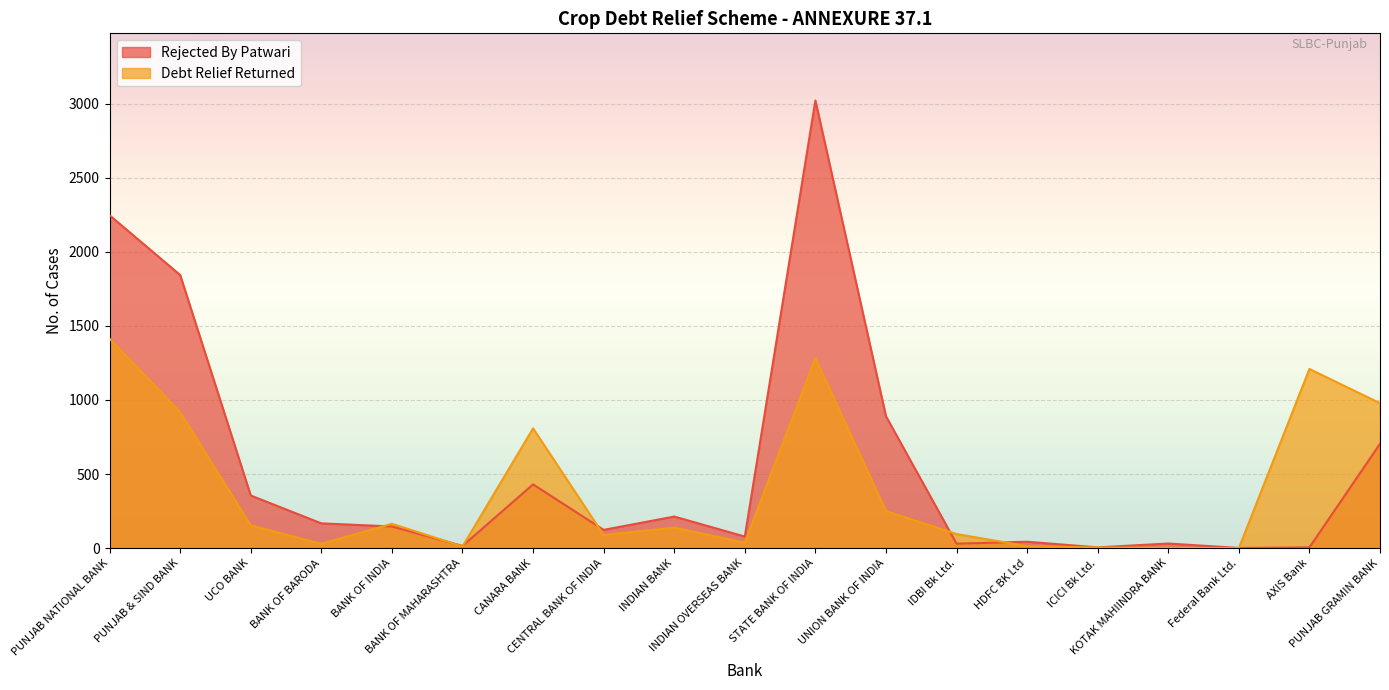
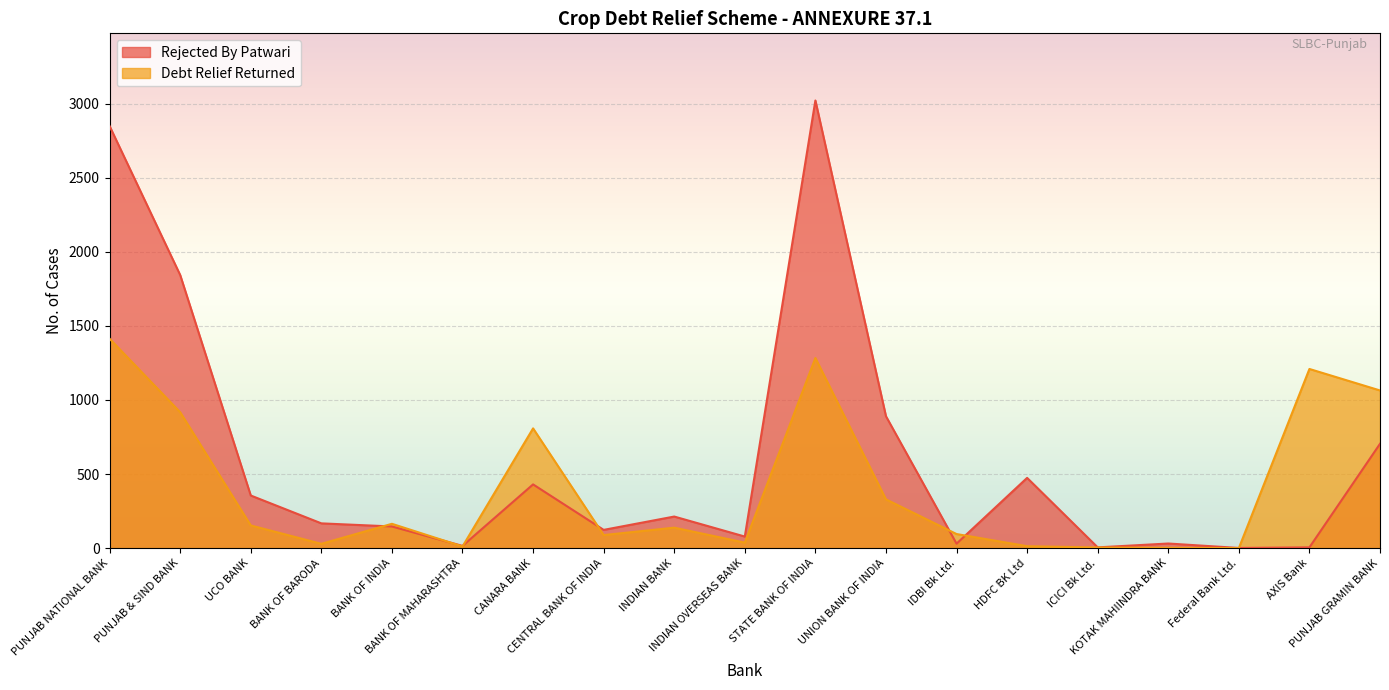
  {
    "Rejected By Patwari": {
-     "PUNJAB NATIONAL BANK": 2250,
+     "PUNJAB NATIONAL BANK": 2850,
      "PUNJAB & SIND BANK": 1840,
      "UCO BANK": 360,
      "BANK OF BARODA": 170,
      "BANK OF INDIA": 150,
      "CANARA BANK": 430,
      "CENTRAL BANK OF INDIA": 120,
      "INDIAN BANK": 210,
      "INDIAN OVERSEAS BANK": 80,
      "STATE BANK OF INDIA": 3020,
      "UNION BANK OF INDIA": 890,
      "IDBI Bk Ltd.": 30,
-     "HDFC BK Ltd": 40,
+     "HDFC BK Ltd": 470,
      "KOTAK MAHIINDRA BANK": 30,
      "AXIS Bank": 10,
      "PUNJAB GRAMIN BANK": 700
    },
    "Debt Relief Returned": {
      "PUNJAB NATIONAL BANK": 1410,
      "PUNJAB & SIND BANK": 920,
      "UCO BANK": 150,
      "BANK OF BARODA": 30,
      "BANK OF INDIA": 160,
      "CANARA BANK": 810,
      "CENTRAL BANK OF INDIA": 90,
      "INDIAN BANK": 140,
      "INDIAN OVERSEAS BANK": 40,
      "STATE BANK OF INDIA": 1280,
-     "UNION BANK OF INDIA": 250,
+     "UNION BANK OF INDIA": 330,
      "IDBI Bk Ltd.": 100,
      "HDFC BK Ltd": 10,
      "KOTAK MAHIINDRA BANK": 0,
      "AXIS Bank": 1210,
-     "PUNJAB GRAMIN BANK": 980
+     "PUNJAB GRAMIN BANK": 1060
    }
  }
